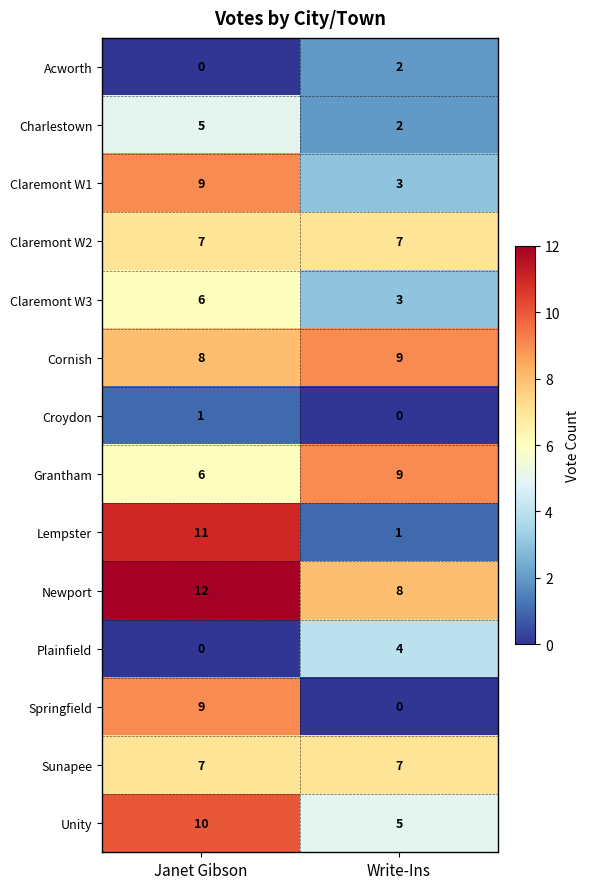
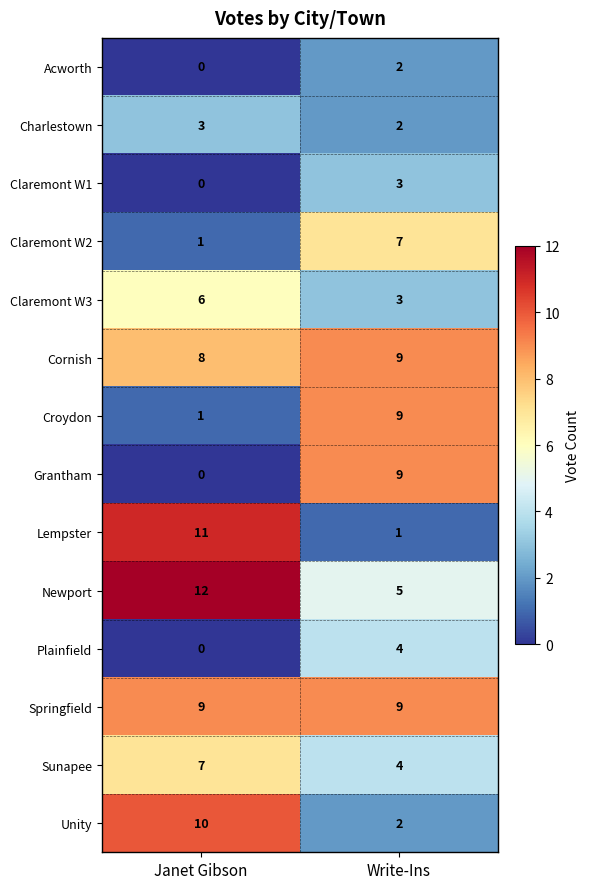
  {
    "Acworth": {
      "Janet Gibson": 0,
      "Write-Ins": 2
    },
    "Charlestown": {
-     "Janet Gibson": 5,
+     "Janet Gibson": 3,
      "Write-Ins": 2
    },
    "Claremont W1": {
-     "Janet Gibson": 9,
+     "Janet Gibson": 0,
      "Write-Ins": 3
    },
    "Claremont W2": {
-     "Janet Gibson": 7,
+     "Janet Gibson": 1,
      "Write-Ins": 7
    },
    "Claremont W3": {
      "Janet Gibson": 6,
      "Write-Ins": 3
    },
    "Cornish": {
      "Janet Gibson": 8,
      "Write-Ins": 9
    },
    "Croydon": {
      "Janet Gibson": 1,
-     "Write-Ins": 0
+     "Write-Ins": 9
    },
    "Grantham": {
-     "Janet Gibson": 6,
+     "Janet Gibson": 0,
      "Write-Ins": 9
    },
    "Lempster": {
      "Janet Gibson": 11,
      "Write-Ins": 1
    },
    "Newport": {
      "Janet Gibson": 12,
-     "Write-Ins": 8
+     "Write-Ins": 5
    },
    "Plainfield": {
      "Janet Gibson": 0,
      "Write-Ins": 4
    },
    "Springfield": {
      "Janet Gibson": 9,
-     "Write-Ins": 0
+     "Write-Ins": 9
    },
    "Sunapee": {
      "Janet Gibson": 7,
-     "Write-Ins": 7
+     "Write-Ins": 4
    },
    "Unity": {
      "Janet Gibson": 10,
-     "Write-Ins": 5
+     "Write-Ins": 2
    }
  }
